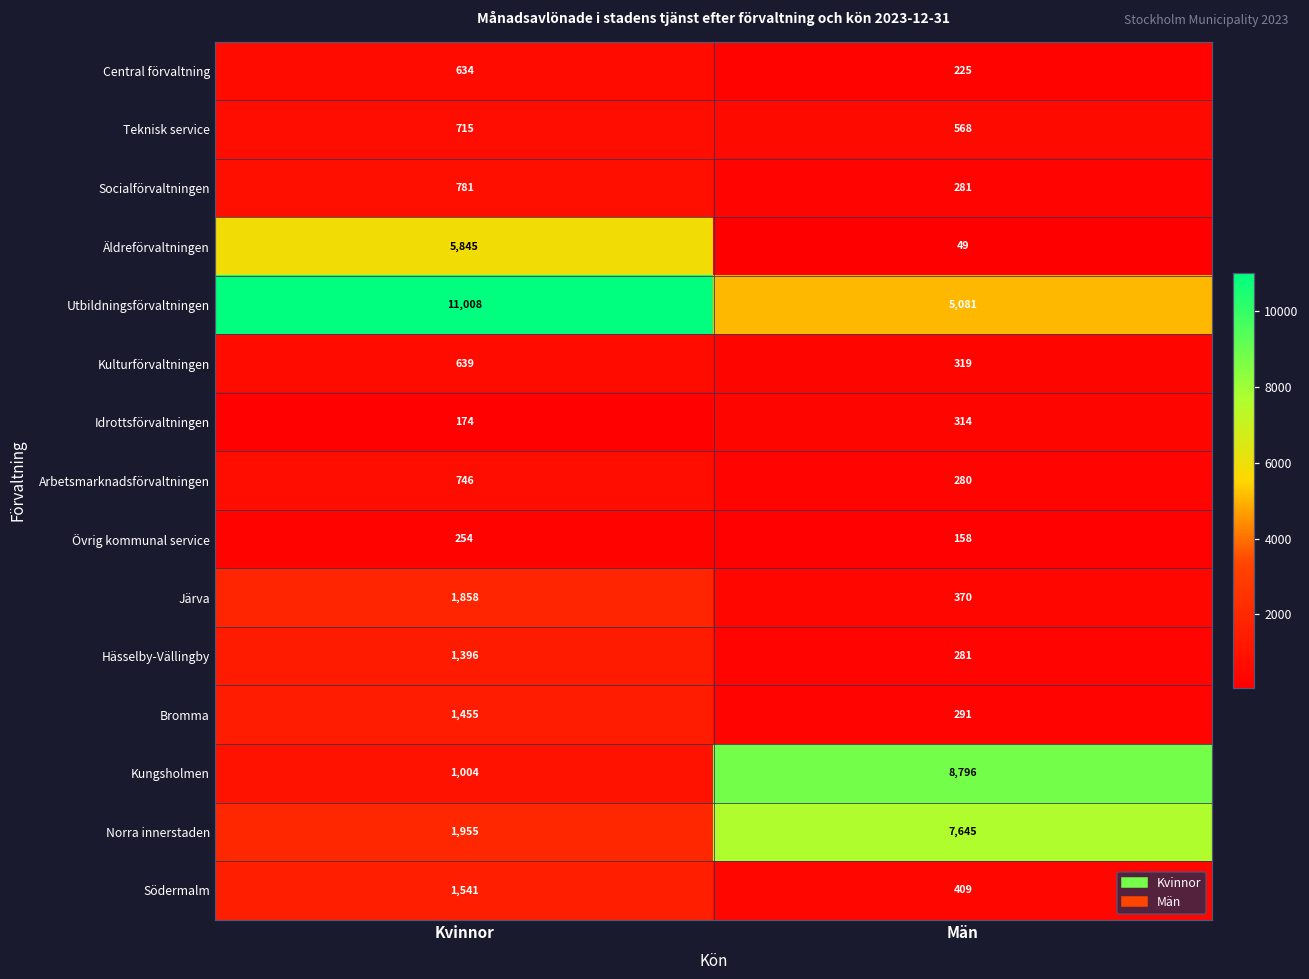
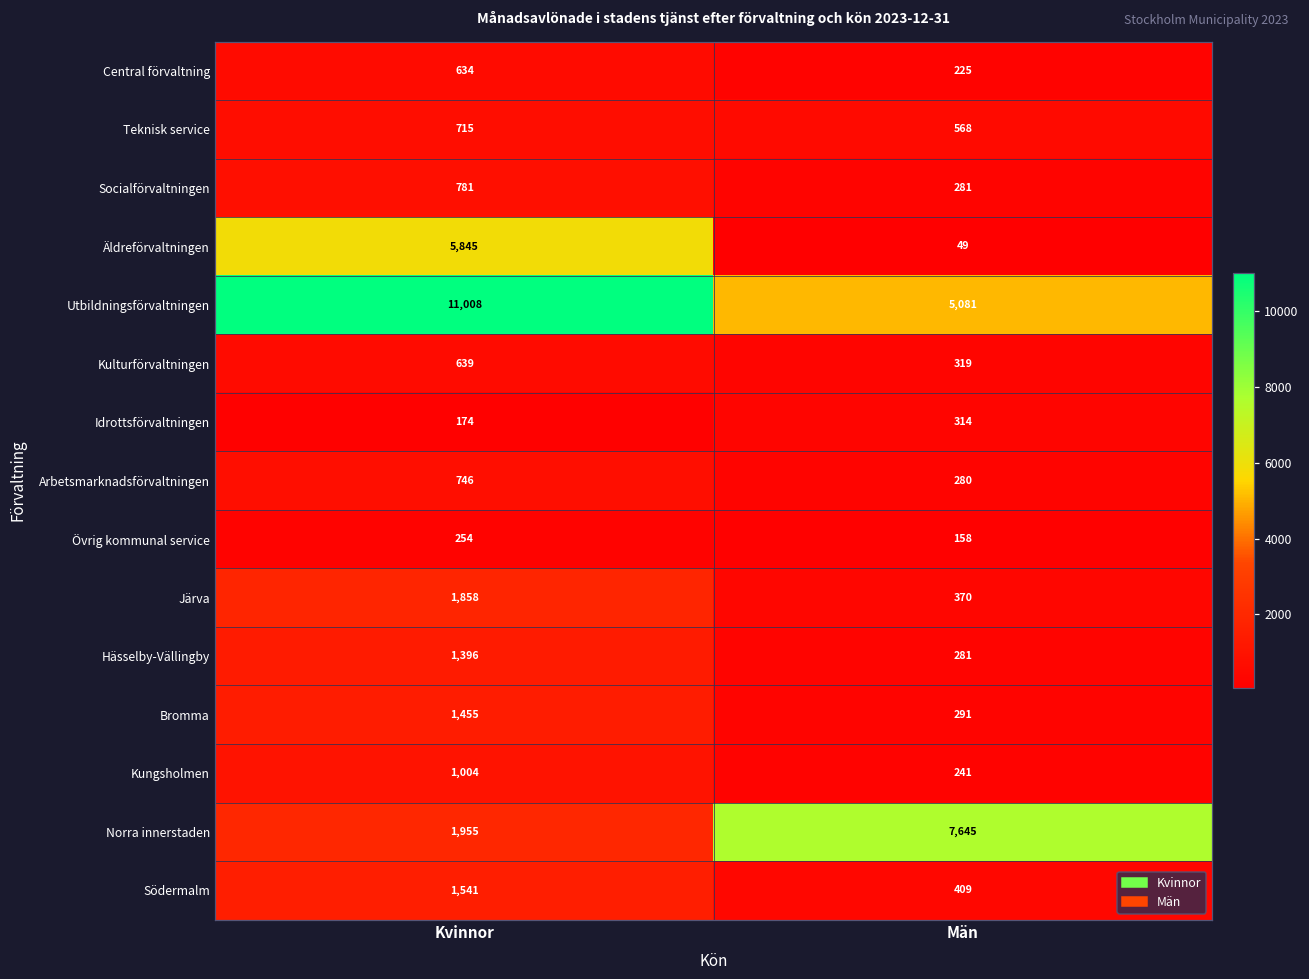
  {
    "Central förvaltning": {
      "Kvinnor": "634",
      "Män": "225"
    },
    "Teknisk service": {
      "Kvinnor": "715",
      "Män": "568"
    },
    "Socialförvaltningen": {
      "Kvinnor": "781",
      "Män": "281"
    },
    "Äldreförvaltningen": {
      "Kvinnor": "5,845",
      "Män": "49"
    },
    "Utbildningsförvaltningen": {
      "Kvinnor": "11,008",
      "Män": "5,081"
    },
    "Kulturförvaltningen": {
      "Kvinnor": "639",
      "Män": "319"
    },
    "Idrottsförvaltningen": {
      "Kvinnor": "174",
      "Män": "314"
    },
    "Arbetsmarknadsförvaltningen": {
      "Kvinnor": "746",
      "Män": "280"
    },
    "Övrig kommunal service": {
      "Kvinnor": "254",
      "Män": "158"
    },
    "Järva": {
      "Kvinnor": "1,858",
      "Män": "370"
    },
    "Hässelby-Vällingby": {
      "Kvinnor": "1,396",
      "Män": "281"
    },
    "Bromma": {
      "Kvinnor": "1,455",
      "Män": "291"
    },
    "Kungsholmen": {
      "Kvinnor": "1,004",
-     "Män": "8,796"
+     "Män": "241"
    },
    "Norra innerstaden": {
      "Kvinnor": "1,955",
      "Män": "7,645"
    },
    "Södermalm": {
      "Kvinnor": "1,541",
      "Män": "409"
    }
  }
